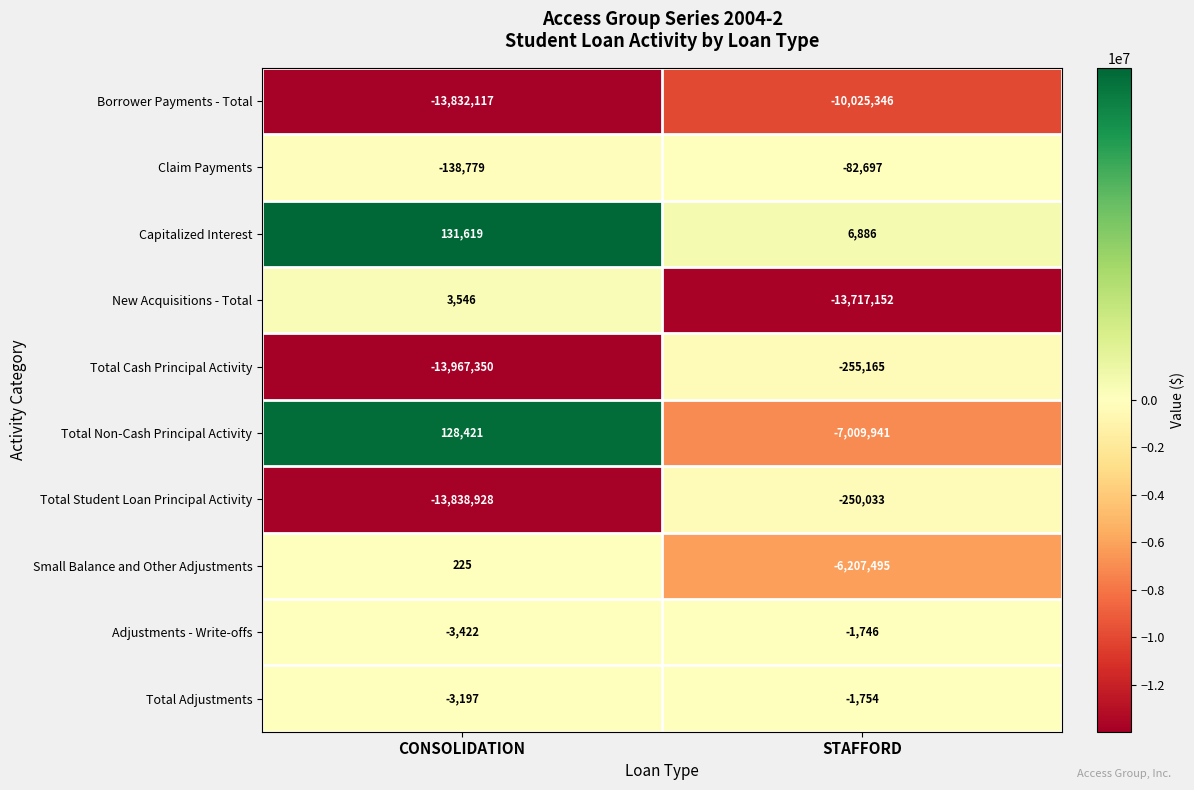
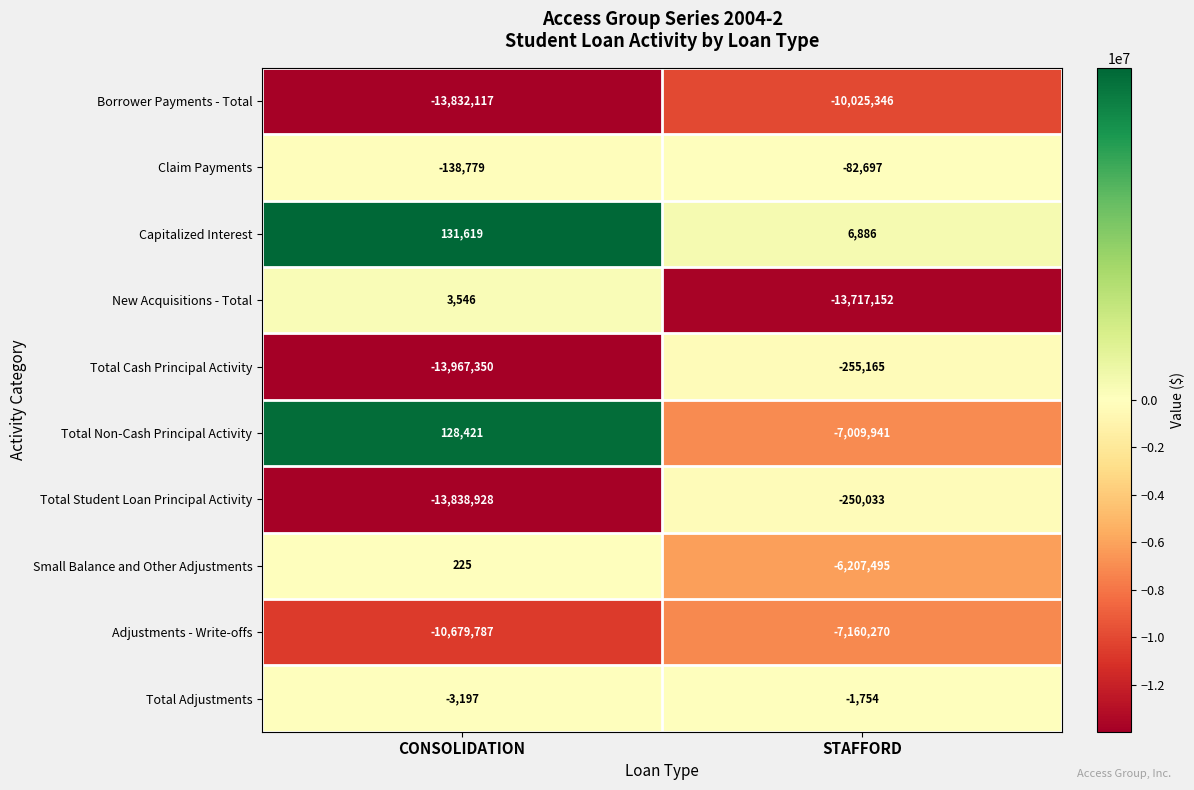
  {
    "Borrower Payments - Total": {
      "CONSOLIDATION": "-13,832,117",
      "STAFFORD": "-10,025,346"
    },
    "Claim Payments": {
      "CONSOLIDATION": "-138,779",
      "STAFFORD": "-82,697"
    },
    "Capitalized Interest": {
      "CONSOLIDATION": "131,619",
      "STAFFORD": "6,886"
    },
    "New Acquisitions - Total": {
      "CONSOLIDATION": "3,546",
      "STAFFORD": "-13,717,152"
    },
    "Total Cash Principal Activity": {
      "CONSOLIDATION": "-13,967,350",
      "STAFFORD": "-255,165"
    },
    "Total Non-Cash Principal Activity": {
      "CONSOLIDATION": "128,421",
      "STAFFORD": "-7,009,941"
    },
    "Total Student Loan Principal Activity": {
      "CONSOLIDATION": "-13,838,928",
      "STAFFORD": "-250,033"
    },
    "Small Balance and Other Adjustments": {
      "CONSOLIDATION": "225",
      "STAFFORD": "-6,207,495"
    },
    "Adjustments - Write-offs": {
-     "CONSOLIDATION": "-3,422",
-     "STAFFORD": "-1,746"
+     "CONSOLIDATION": "-10,679,787",
+     "STAFFORD": "-7,160,270"
    },
    "Total Adjustments": {
      "CONSOLIDATION": "-3,197",
      "STAFFORD": "-1,754"
    }
  }
